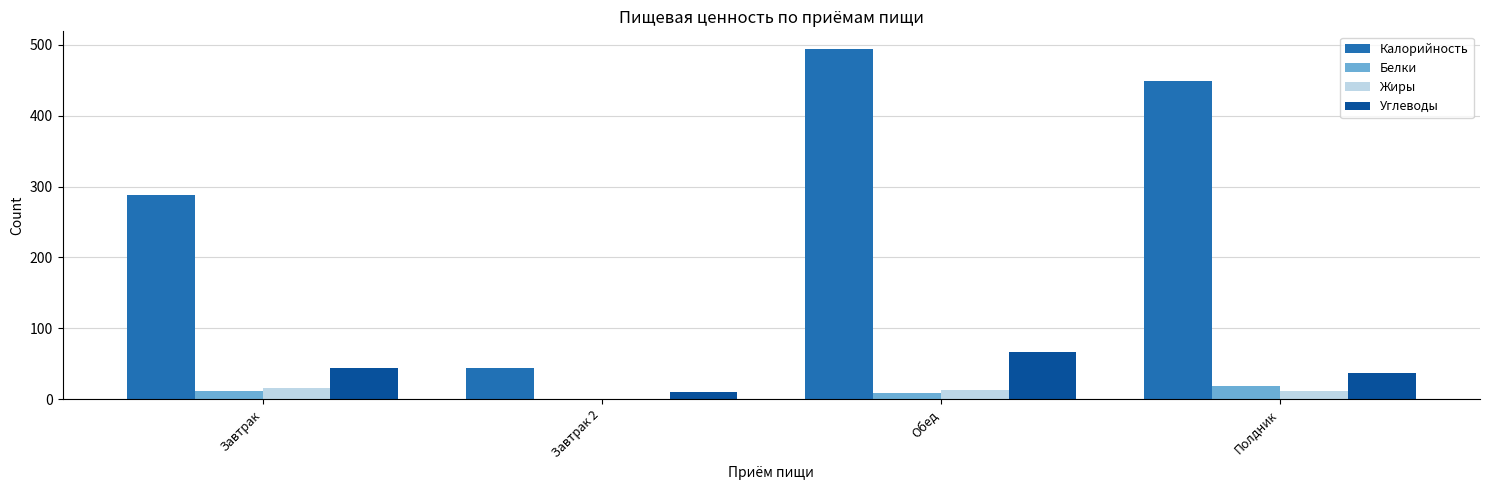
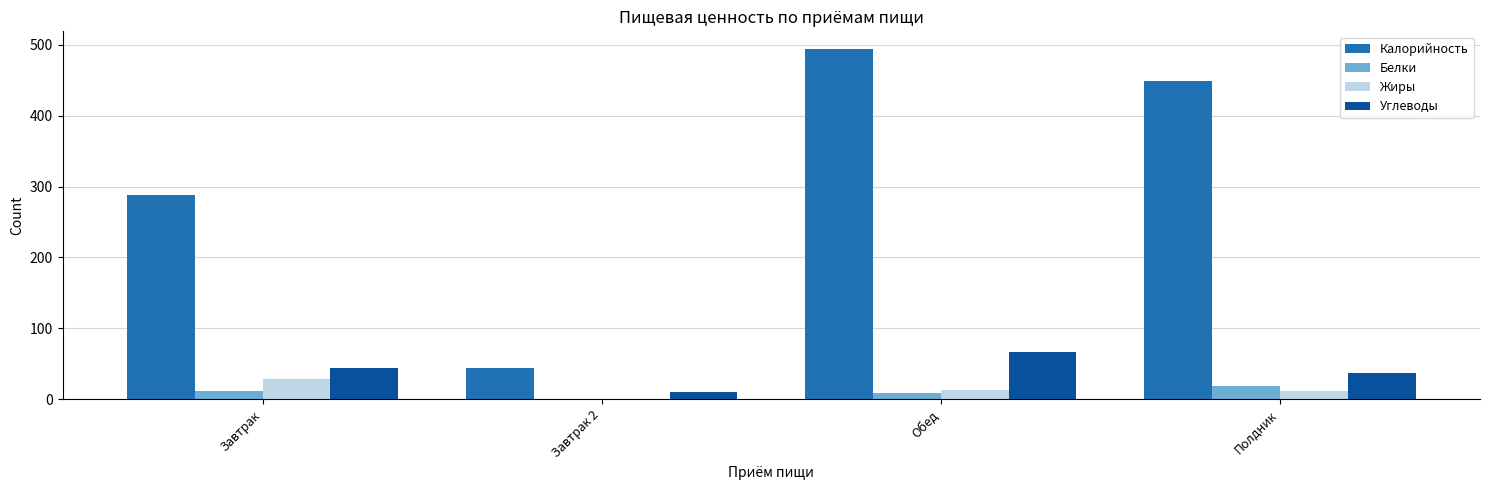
  {
    "Белки": {
      "Завтрак": 10,
      "Обед": 10,
      "Полдник": 20
    },
    "Жиры": {
-     "Завтрак": 20,
+     "Завтрак": 30,
      "Обед": 10,
      "Полдник": 10
    }
  }
